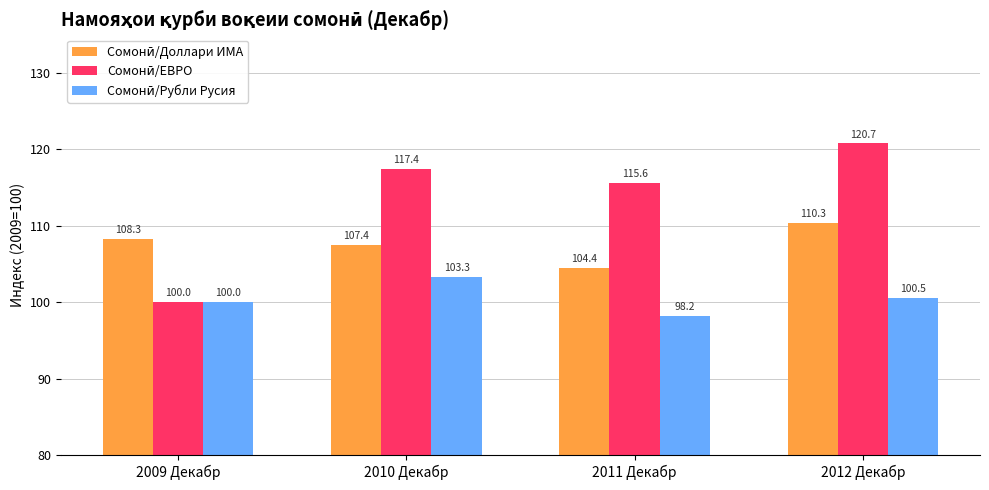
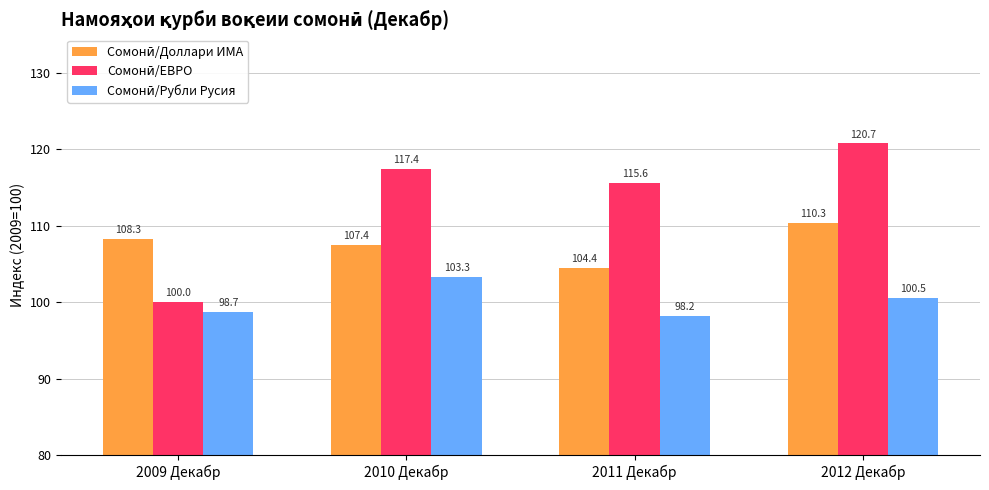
  {
    "Сомонӣ/Доллари ИМА": {
      "2009 Декабр": 108.3,
      "2010 Декабр": 107.4,
      "2011 Декабр": 104.4,
      "2012 Декабр": 110.3
    },
    "Сомонӣ/ЕВРО": {
      "2009 Декабр": 100.0,
      "2010 Декабр": 117.4,
      "2011 Декабр": 115.6,
      "2012 Декабр": 120.7
    },
    "Сомонӣ/Рубли Русия": {
-     "2009 Декабр": 100.0,
+     "2009 Декабр": 98.7,
      "2010 Декабр": 103.3,
      "2011 Декабр": 98.2,
      "2012 Декабр": 100.5
    }
  }
